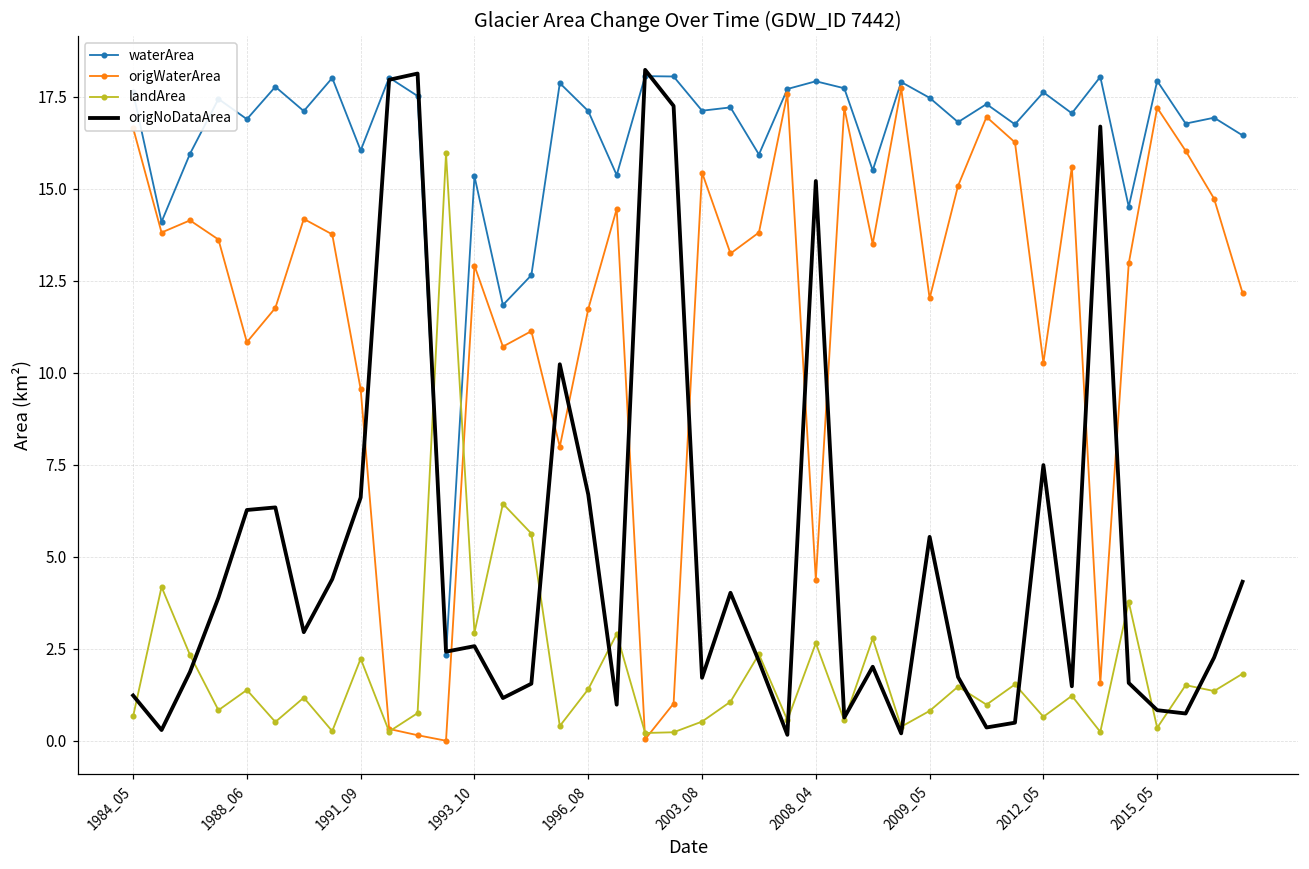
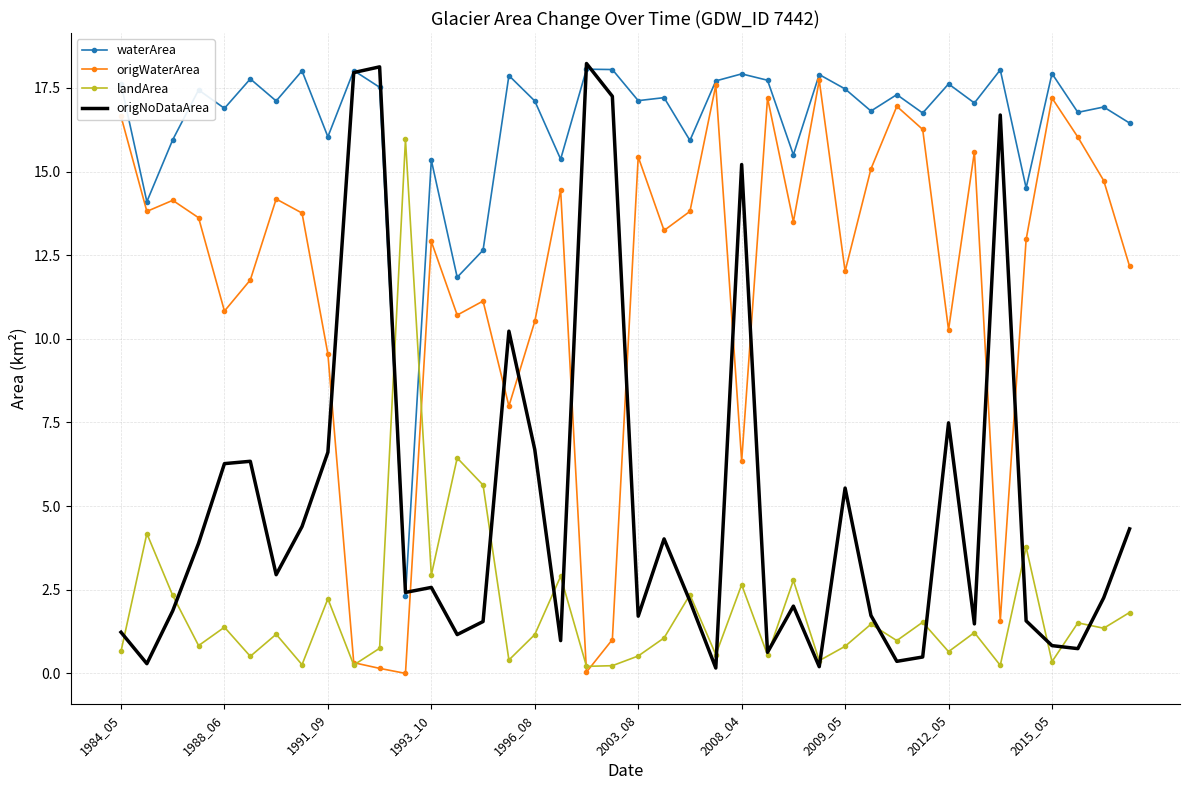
  {
    "waterArea": {
      "1996_08": 17.1,
      "2008_04": 17.9
    },
    "origWaterArea": {
-     "1996_08": 11.7,
-     "2008_04": 4.4
+     "1996_08": 10.5,
+     "2008_04": 6.4
    },
    "landArea": {
-     "1996_08": 1.4,
+     "1996_08": 1.2,
      "2008_04": 2.7
    },
    "origNoDataArea": {
      "1996_08": 6.7,
      "2008_04": 15.2
    }
  }
